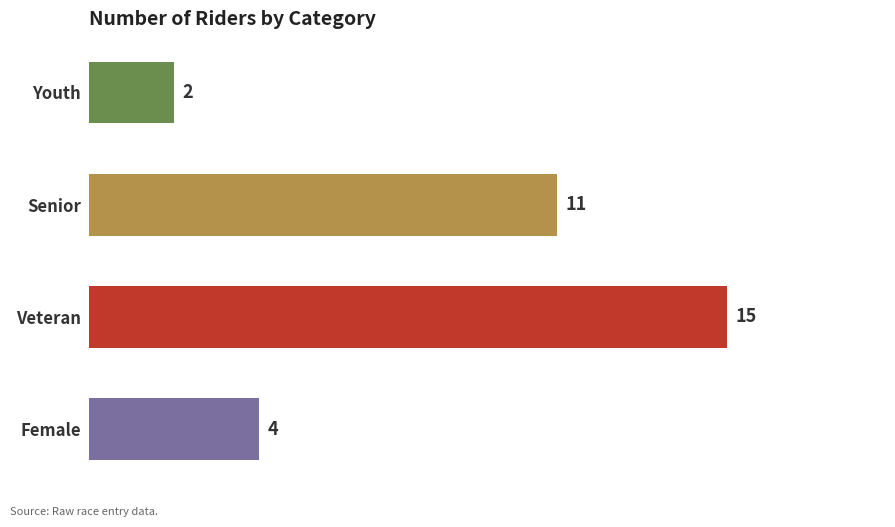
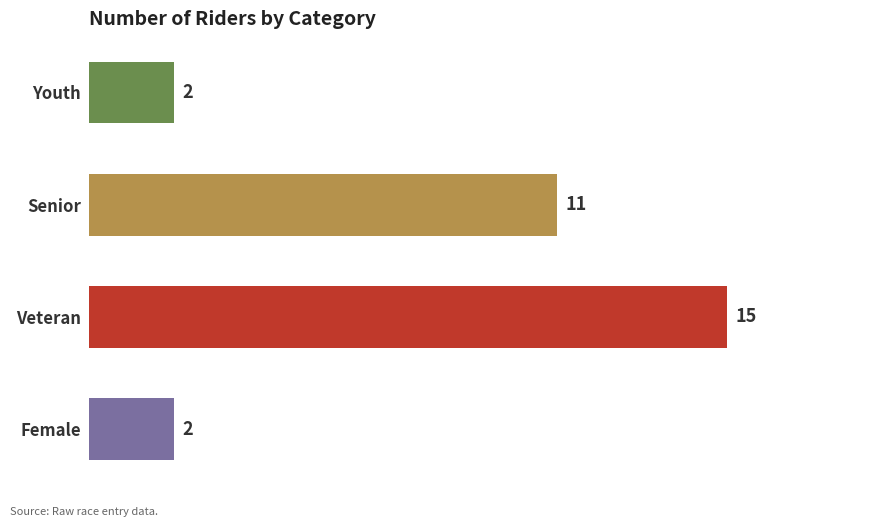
  {
    "Youth": 2,
    "Senior": 11,
    "Veteran": 15,
-   "Female": 4
+   "Female": 2
  }
